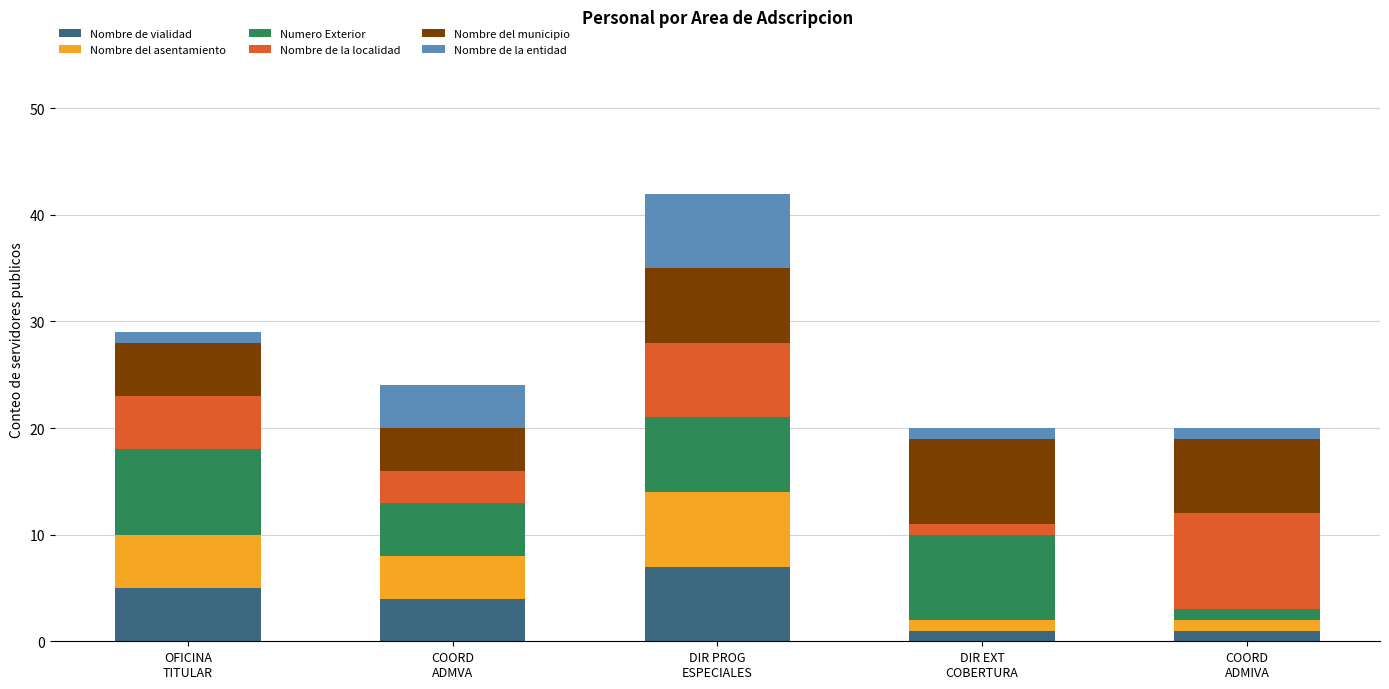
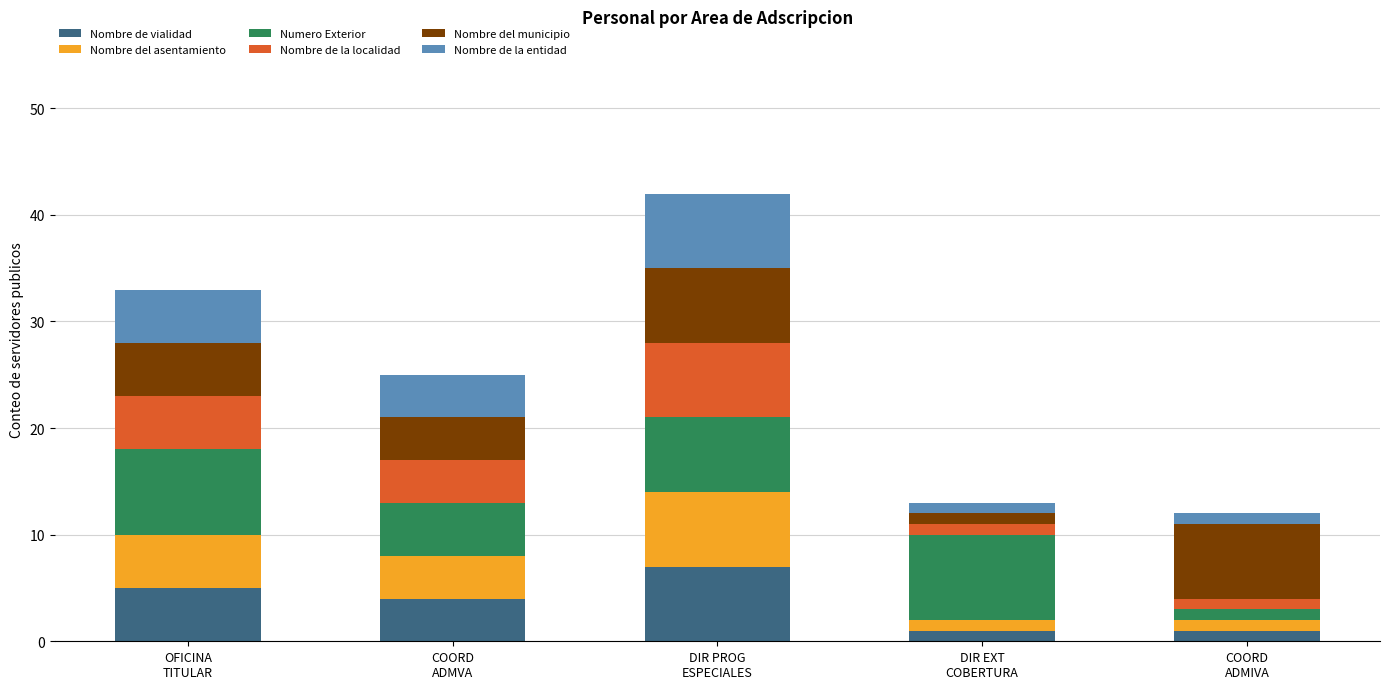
  {
    "Nombre del asentamiento": {
      "OFICINA TITULAR": 5,
      "COORD ADMVA": 4,
      "DIR PROG ESPECIALES": 7,
      "DIR EXT COBERTURA": 1,
      "COORD ADMIVA": 1
    },
    "Nombre de la localidad": {
      "OFICINA TITULAR": 5,
-     "COORD ADMVA": 3,
+     "COORD ADMVA": 4,
      "DIR PROG ESPECIALES": 7,
      "DIR EXT COBERTURA": 1,
-     "COORD ADMIVA": 9
+     "COORD ADMIVA": 1
    },
    "Nombre del municipio": {
      "OFICINA TITULAR": 5,
      "COORD ADMVA": 4,
      "DIR PROG ESPECIALES": 7,
-     "DIR EXT COBERTURA": 8,
+     "DIR EXT COBERTURA": 1,
      "COORD ADMIVA": 7
    },
    "Nombre de la entidad": {
-     "OFICINA TITULAR": 1,
+     "OFICINA TITULAR": 5,
      "COORD ADMVA": 4,
      "DIR PROG ESPECIALES": 7,
      "DIR EXT COBERTURA": 1,
      "COORD ADMIVA": 1
    }
  }
